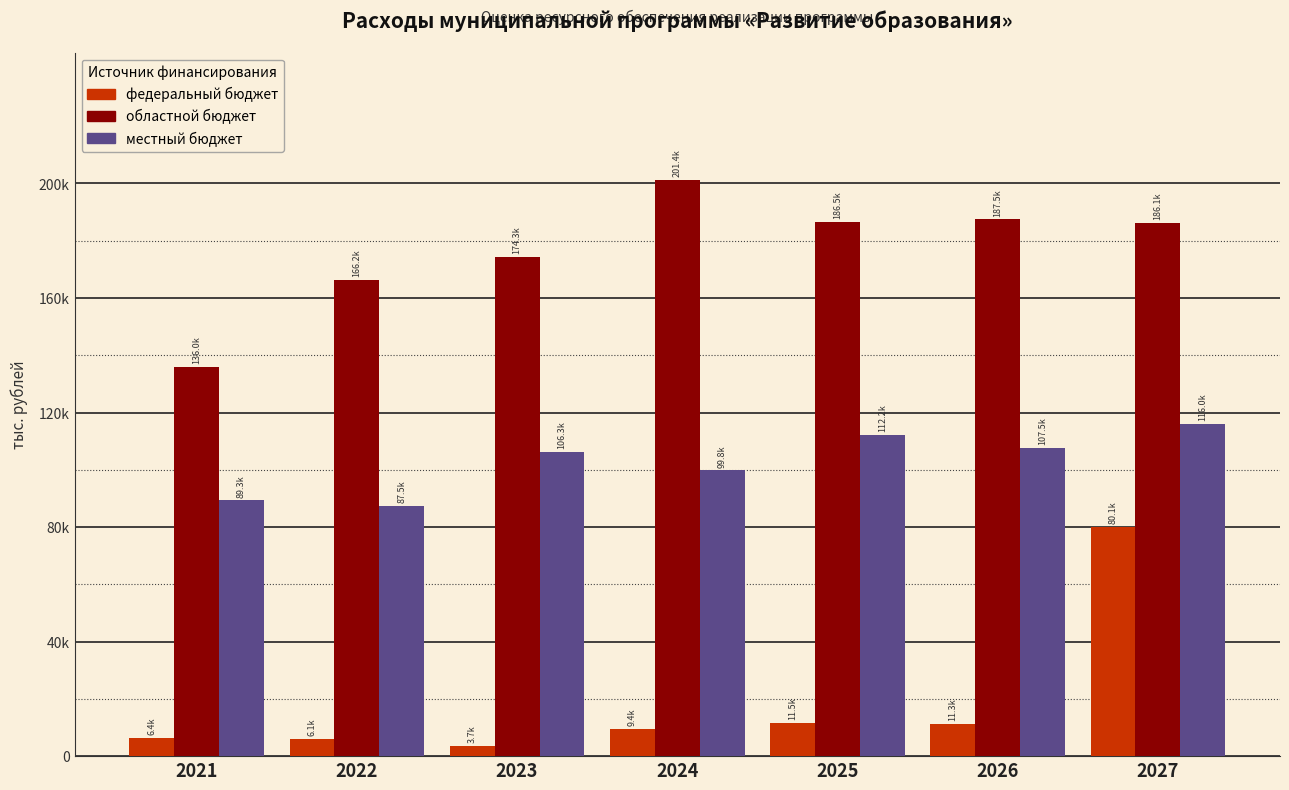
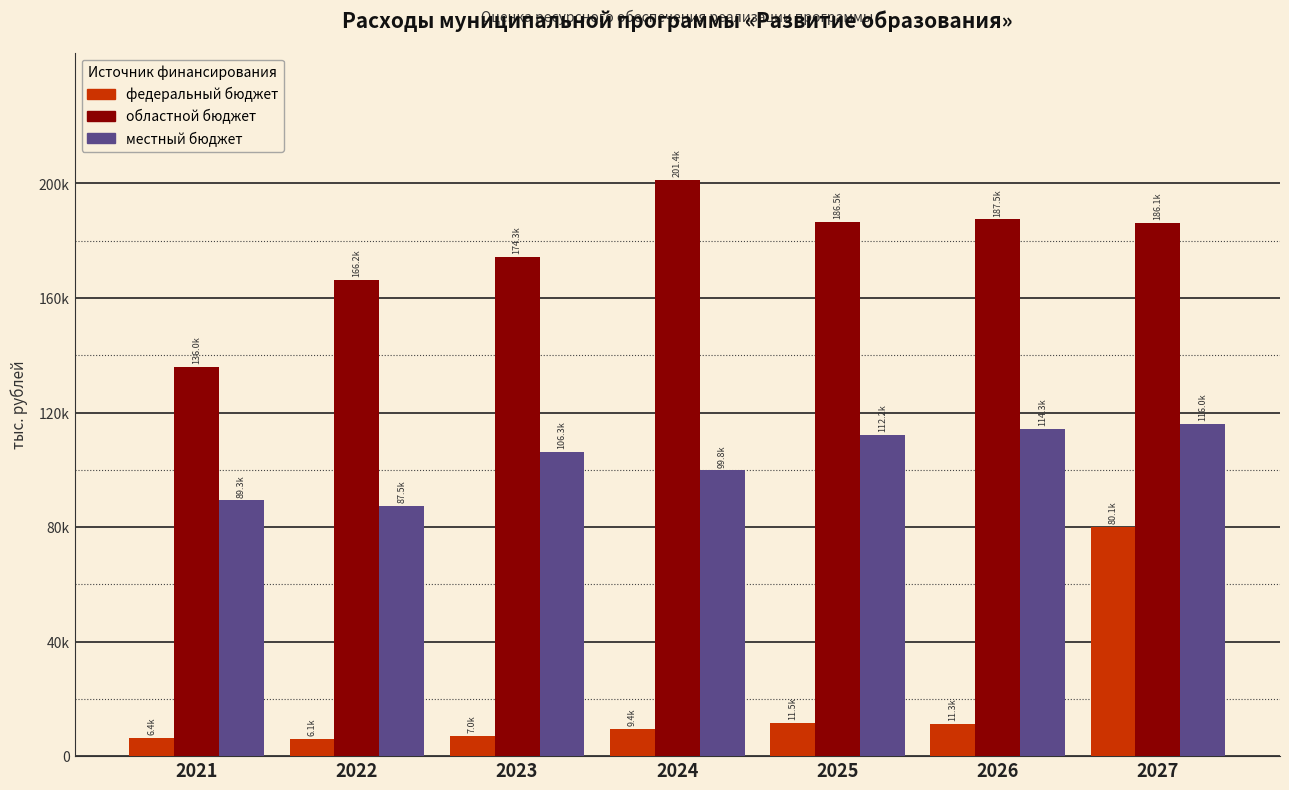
  {
    "федеральный бюджет": {
      "2021": "6.4k",
      "2022": "6.1k",
-     "2023": "3.7k",
+     "2023": "7.0k",
      "2024": "9.4k",
      "2025": "11.5k",
      "2026": "11.3k",
      "2027": "80.1k"
    },
    "областной бюджет": {
      "2021": "136.0k",
      "2022": "166.2k",
      "2023": "174.3k",
      "2024": "201.4k",
      "2025": "186.5k",
      "2026": "187.5k",
      "2027": "186.1k"
    },
    "местный бюджет": {
      "2021": "89.3k",
      "2022": "87.5k",
      "2023": "106.3k",
      "2024": "99.8k",
      "2025": "112.2k",
-     "2026": "107.5k",
+     "2026": "114.3k",
      "2027": "116.0k"
    }
  }
